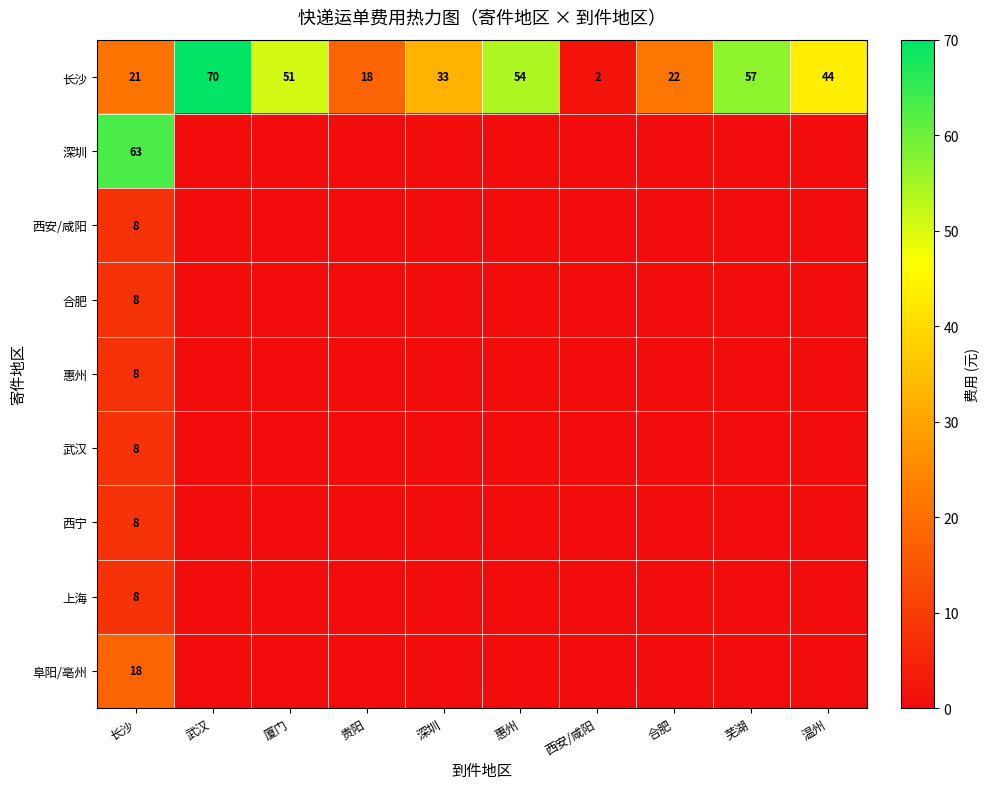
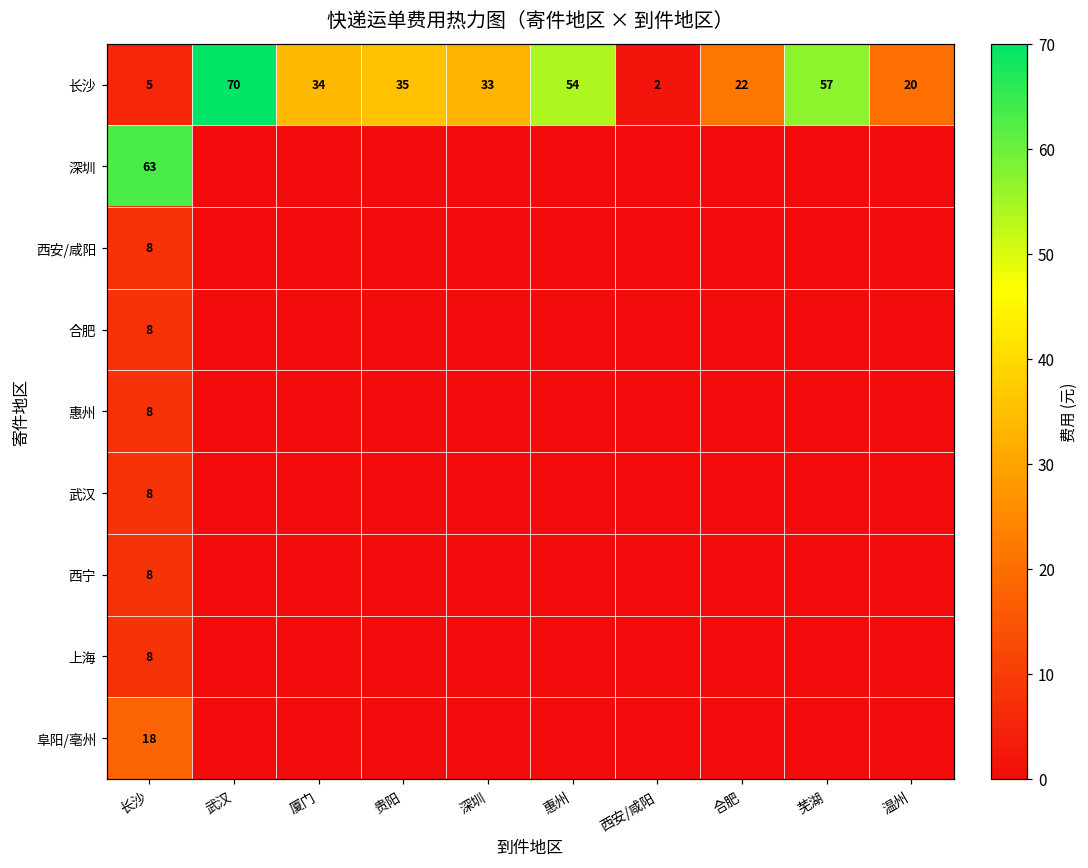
  {
    "长沙": {
-     "长沙": 21,
+     "长沙": 5,
      "武汉": 70,
-     "厦门": 51,
-     "贵阳": 18,
+     "厦门": 34,
+     "贵阳": 35,
      "深圳": 33,
      "惠州": 54,
      "西安/咸阳": 2,
      "合肥": 22,
      "芜湖": 57,
-     "温州": 44
+     "温州": 20
    },
    "深圳": {
      "长沙": 63
    },
    "西安/咸阳": {
      "长沙": 8
    },
    "合肥": {
      "长沙": 8
    },
    "惠州": {
      "长沙": 8
    },
    "武汉": {
      "长沙": 8
    },
    "西宁": {
      "长沙": 8
    },
    "上海": {
      "长沙": 8
    },
    "阜阳/亳州": {
      "长沙": 18
    }
  }
